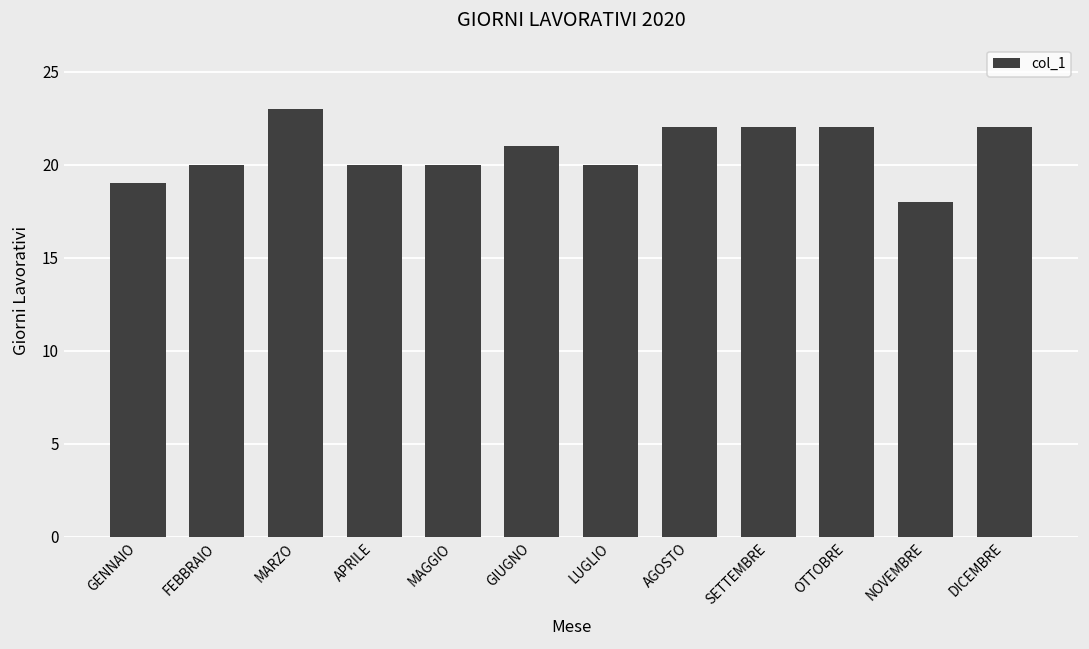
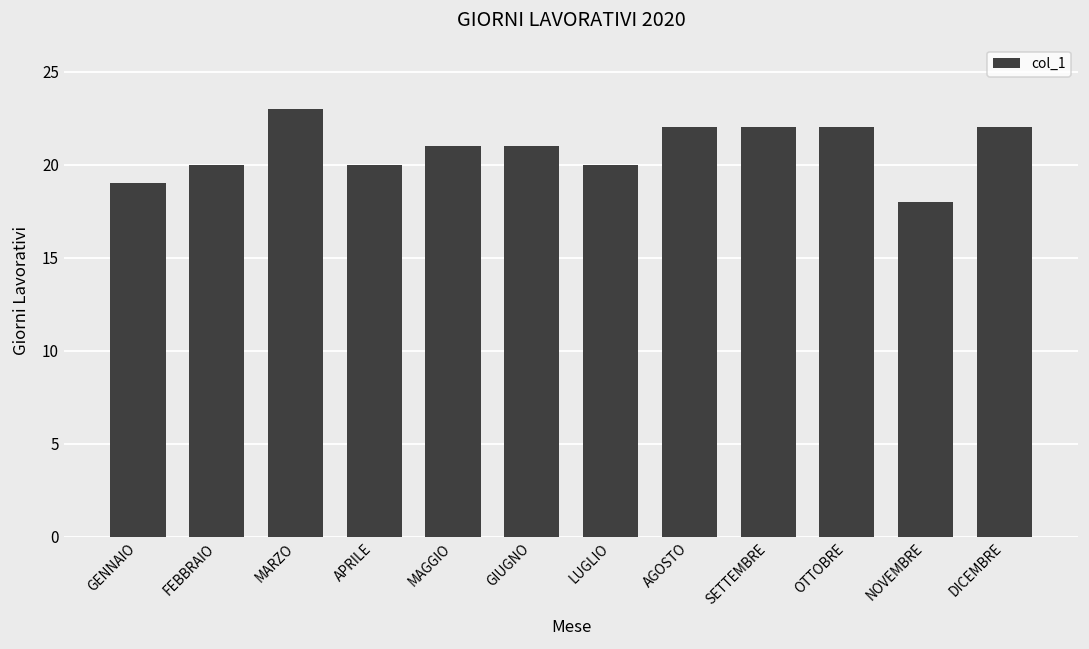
  {
    "GENNAIO": 19,
    "FEBBRAIO": 20,
    "MARZO": 23,
    "APRILE": 20,
-   "MAGGIO": 20,
+   "MAGGIO": 21,
    "GIUGNO": 21,
    "LUGLIO": 20,
    "AGOSTO": 22,
    "SETTEMBRE": 22,
    "OTTOBRE": 22,
    "NOVEMBRE": 18,
    "DICEMBRE": 22
  }
